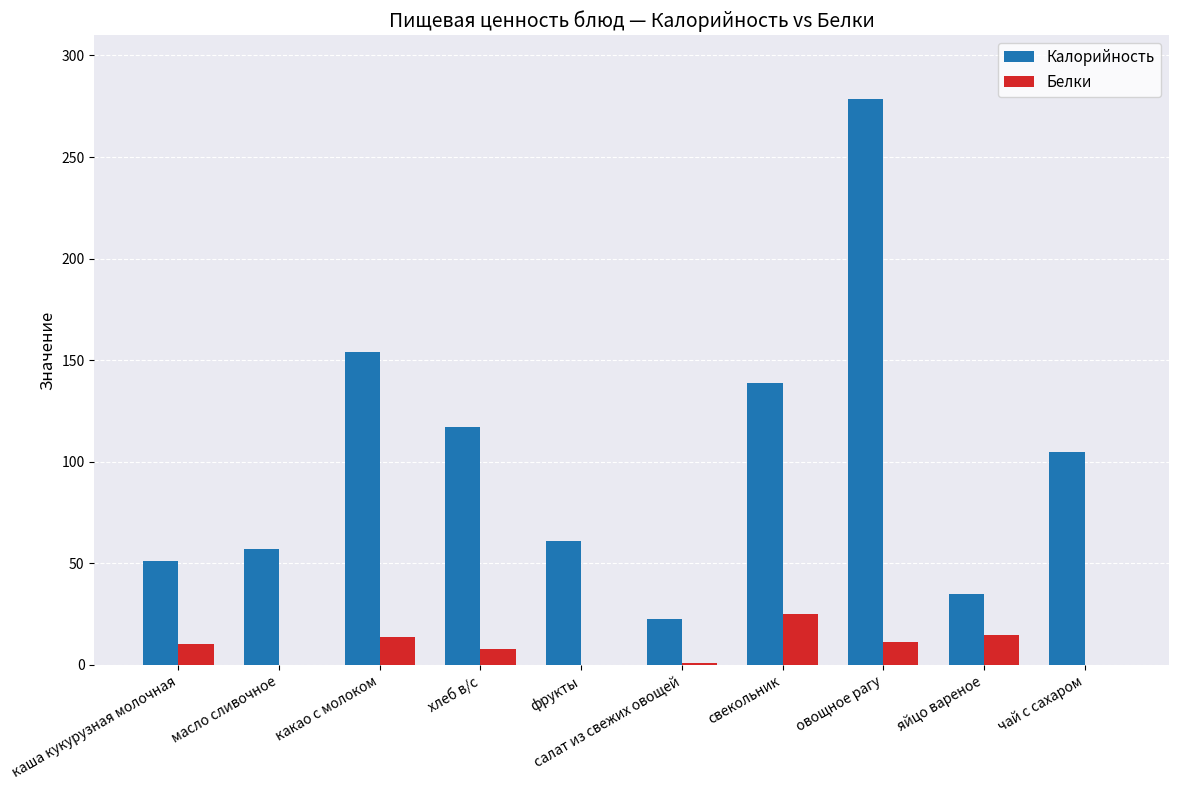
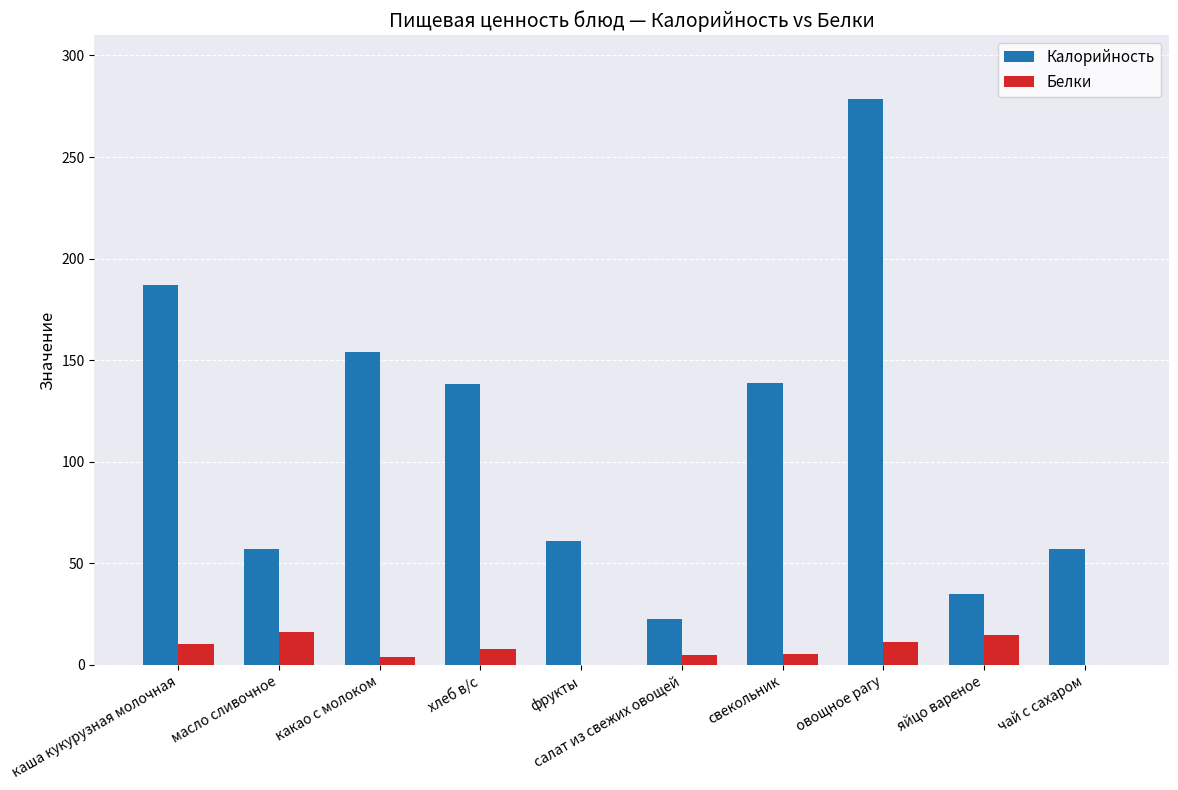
  {
    "Калорийность": {
-     "каша кукурузная молочная": 51,
+     "каша кукурузная молочная": 187,
      "масло сливочное": 57,
      "какао с молоком": 154,
-     "хлеб в/с": 117,
+     "хлеб в/с": 138,
      "фрукты": 61,
      "салат из свежих овощей": 23,
      "свекольник": 139,
      "овощное рагу": 279,
      "яйцо вареное": 35,
-     "чай с сахаром": 105
+     "чай с сахаром": 57
    },
    "Белки": {
      "каша кукурузная молочная": 10,
-     "масло сливочное": 0,
-     "какао с молоком": 14,
+     "масло сливочное": 16,
+     "какао с молоком": 4,
      "хлеб в/с": 8,
      "фрукты": 0,
-     "салат из свежих овощей": 1,
-     "свекольник": 25,
+     "салат из свежих овощей": 5,
+     "свекольник": 5,
      "овощное рагу": 11,
      "яйцо вареное": 15,
      "чай с сахаром": 0
    }
  }
